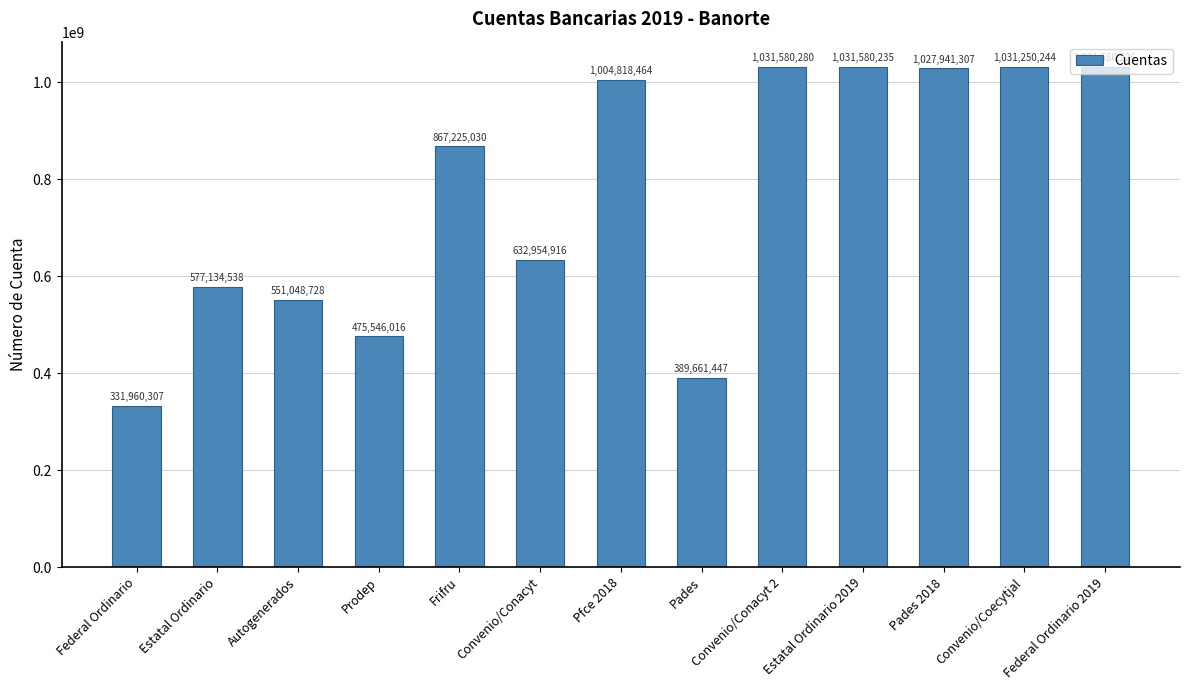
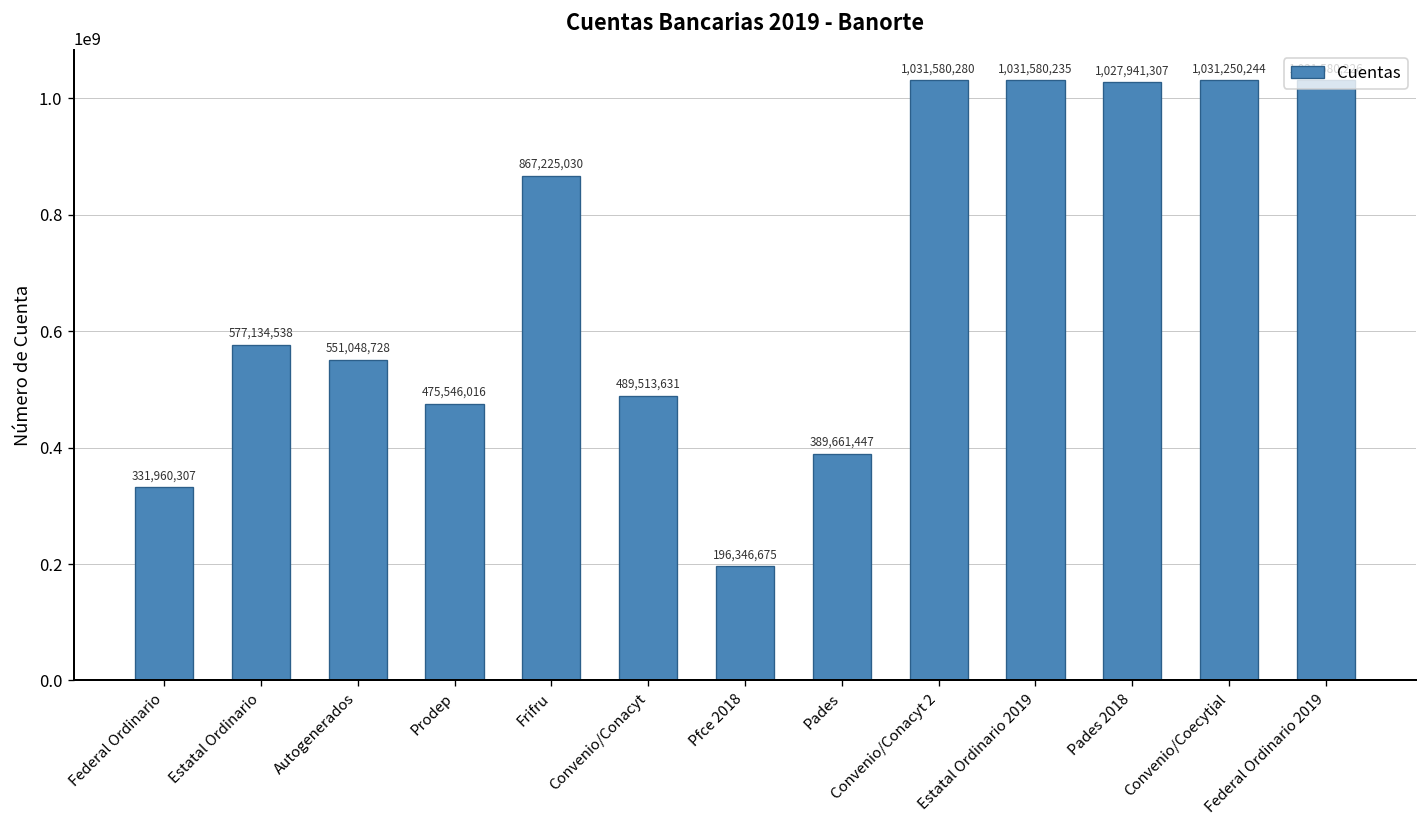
  {
    "Federal Ordinario": "331,960,307",
    "Estatal Ordinario": "577,134,538",
    "Autogenerados": "551,048,728",
    "Prodep": "475,546,016",
    "Frifru": "867,225,030",
-   "Convenio/Conacyt": "632,954,916",
-   "Pfce 2018": "1,004,818,464",
+   "Convenio/Conacyt": "489,513,631",
+   "Pfce 2018": "196,346,675",
    "Pades": "389,661,447",
    "Convenio/Conacyt 2": "1,031,580,280",
    "Estatal Ordinario 2019": "1,031,580,235",
    "Pades 2018": "1,027,941,307",
    "Convenio/Coecytjal": "1,031,250,244"
  }
